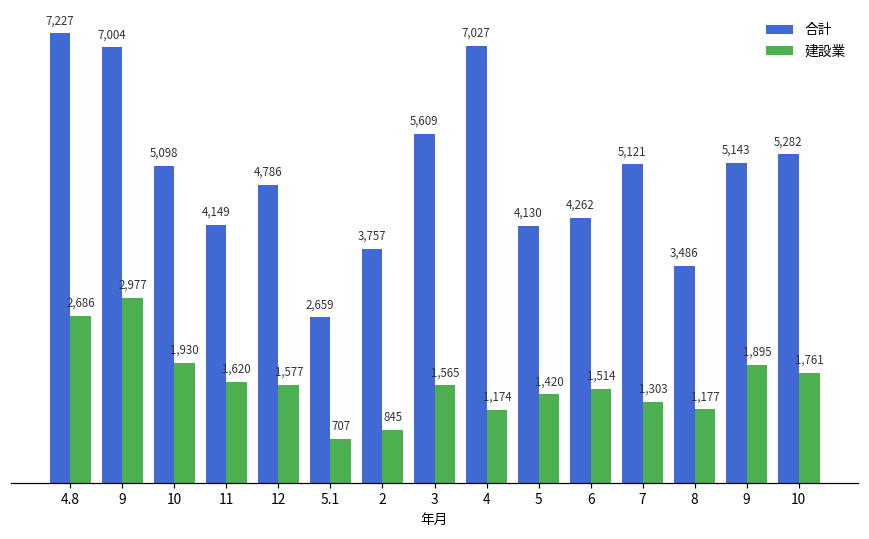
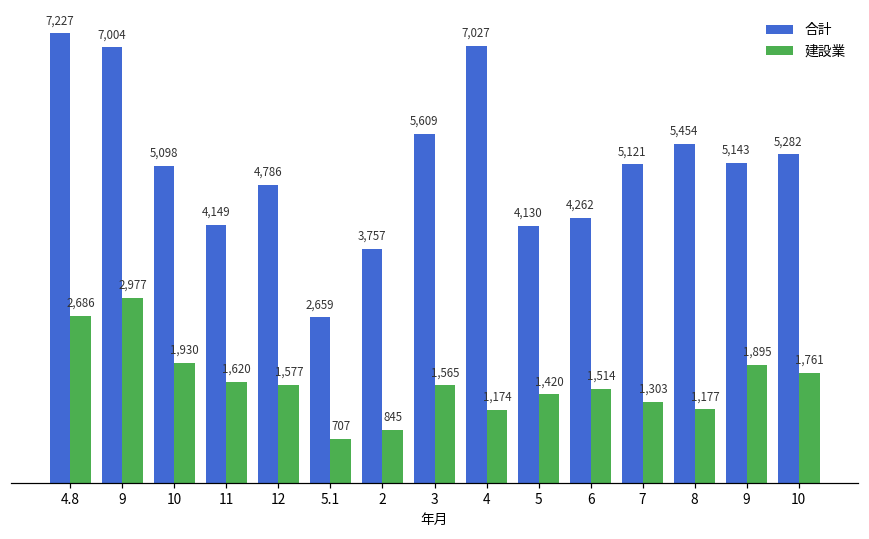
  {
    "合計": {
      "4.8": "7,227",
      "11": "4,149",
      "12": "4,786",
      "5.1": "2,659",
      "2": "3,757",
      "3": "5,609",
      "4": "7,027",
      "5": "4,130",
      "6": "4,262",
      "7": "5,121",
-     "8": "3,486"
+     "8": "5,454"
    },
    "建設業": {
      "4.8": "2,686",
      "11": "1,620",
      "12": "1,577",
      "5.1": "707",
      "2": "845",
      "3": "1,565",
      "4": "1,174",
      "5": "1,420",
      "6": "1,514",
      "7": "1,303",
      "8": "1,177"
    }
  }
